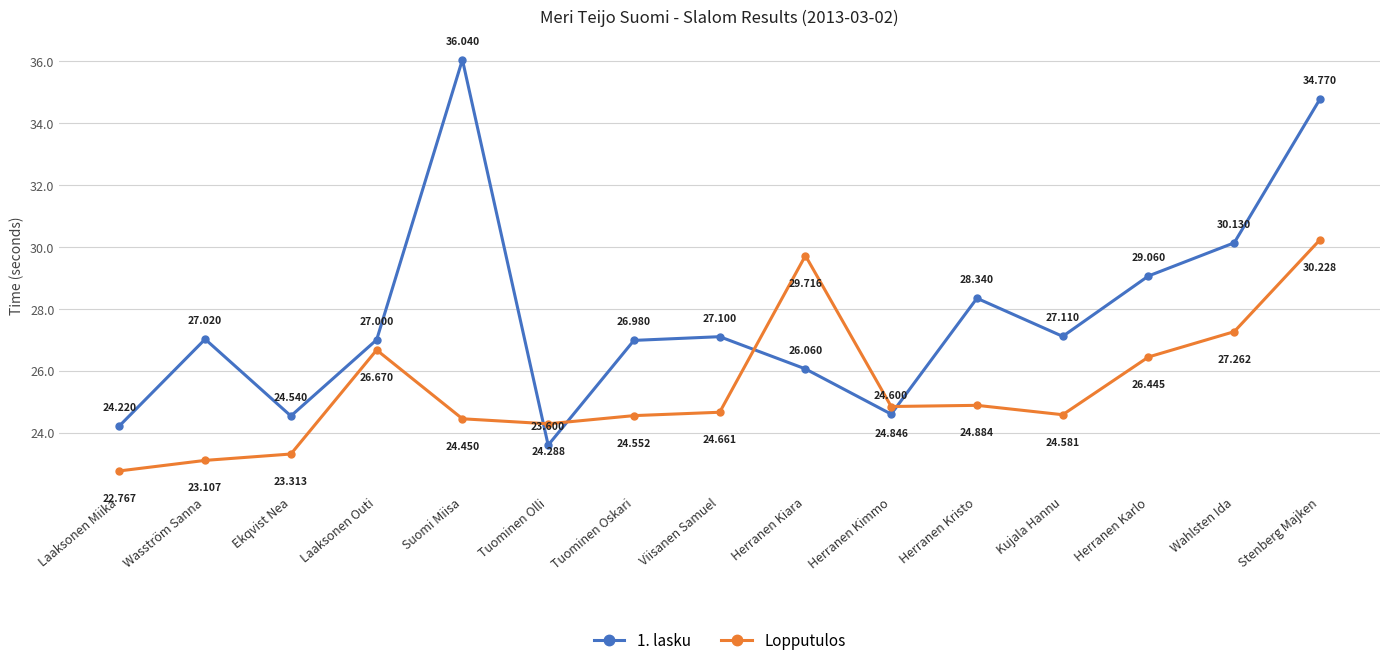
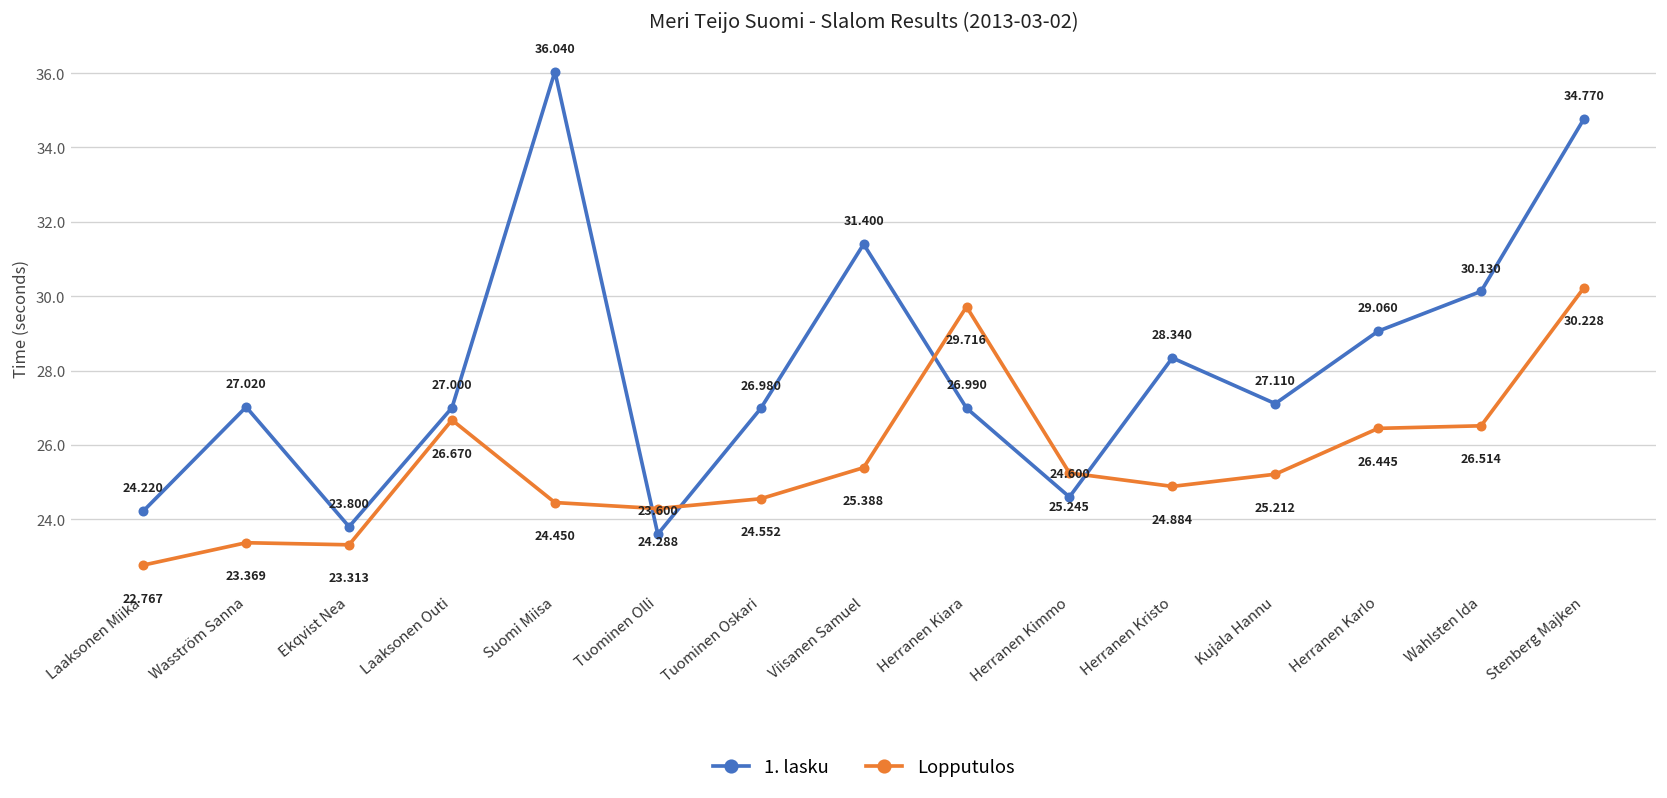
  {
    "1. lasku": {
      "Laaksonen Miika": 24.220,
      "Wasström Sanna": 27.020,
-     "Ekqvist Nea": 24.540,
+     "Ekqvist Nea": 23.800,
      "Laaksonen Outi": 27.000,
      "Suomi Miisa": 36.040,
      "Tuominen Oskari": 26.980,
-     "Viisanen Samuel": 27.100,
-     "Herranen Kiara": 26.060,
+     "Viisanen Samuel": 31.400,
+     "Herranen Kiara": 26.990,
      "Herranen Kimmo": 24.600,
      "Herranen Kristo": 28.340,
      "Kujala Hannu": 27.110,
      "Herranen Karlo": 29.060,
      "Wahlsten Ida": 30.130,
      "Stenberg Majken": 34.770
    },
    "Lopputulos": {
      "Laaksonen Miika": 22.767,
-     "Wasström Sanna": 23.107,
+     "Wasström Sanna": 23.369,
      "Ekqvist Nea": 23.313,
      "Laaksonen Outi": 26.670,
      "Suomi Miisa": 24.450,
      "Tuominen Oskari": 24.552,
-     "Viisanen Samuel": 24.661,
+     "Viisanen Samuel": 25.388,
      "Herranen Kiara": 29.716,
-     "Herranen Kimmo": 24.846,
+     "Herranen Kimmo": 25.245,
      "Herranen Kristo": 24.884,
-     "Kujala Hannu": 24.581,
+     "Kujala Hannu": 25.212,
      "Herranen Karlo": 26.445,
-     "Wahlsten Ida": 27.262,
+     "Wahlsten Ida": 26.514,
      "Stenberg Majken": 30.228
    }
  }
